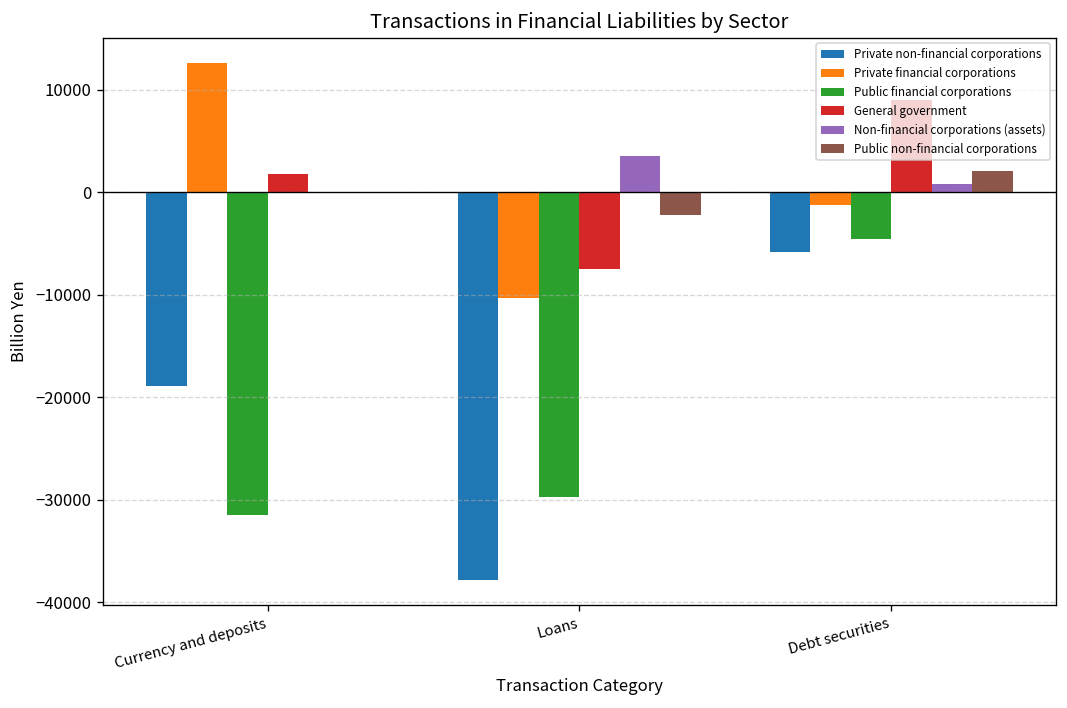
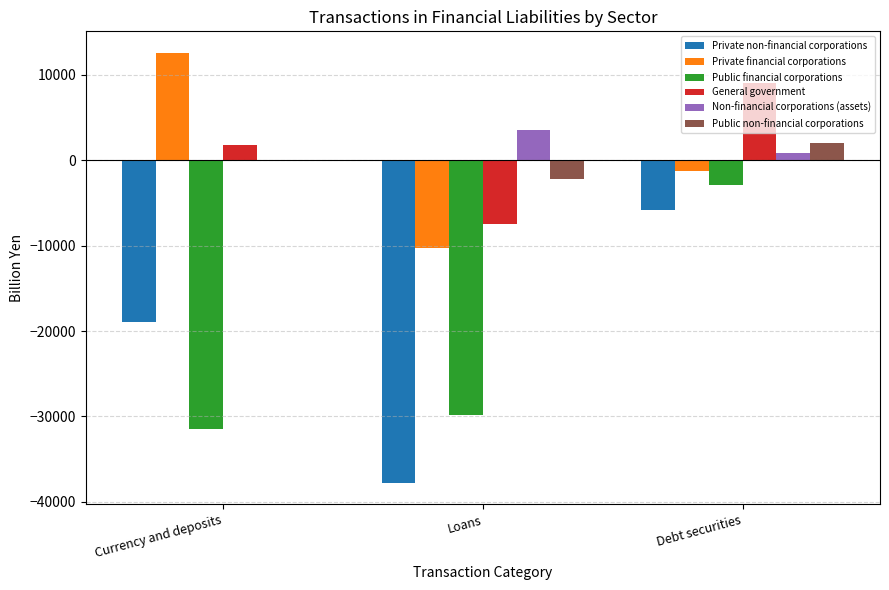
  {
    "Private non-financial corporations": {
      "Currency and deposits": -19000,
      "Loans": -38000,
      "Debt securities": -6000
    },
    "Private financial corporations": {
      "Currency and deposits": 13000,
      "Loans": -10000,
      "Debt securities": -1000
    },
    "Public financial corporations": {
      "Currency and deposits": -31000,
      "Loans": -30000,
-     "Debt securities": -5000
+     "Debt securities": -3000
    },
    "General government": {
      "Currency and deposits": 2000,
      "Loans": -8000
    },
    "Non-financial corporations (assets)": {
      "Currency and deposits": 0,
      "Loans": 4000,
      "Debt securities": 1000
    },
    "Public non-financial corporations": {
      "Currency and deposits": 0,
      "Loans": -2000,
      "Debt securities": 2000
    }
  }
